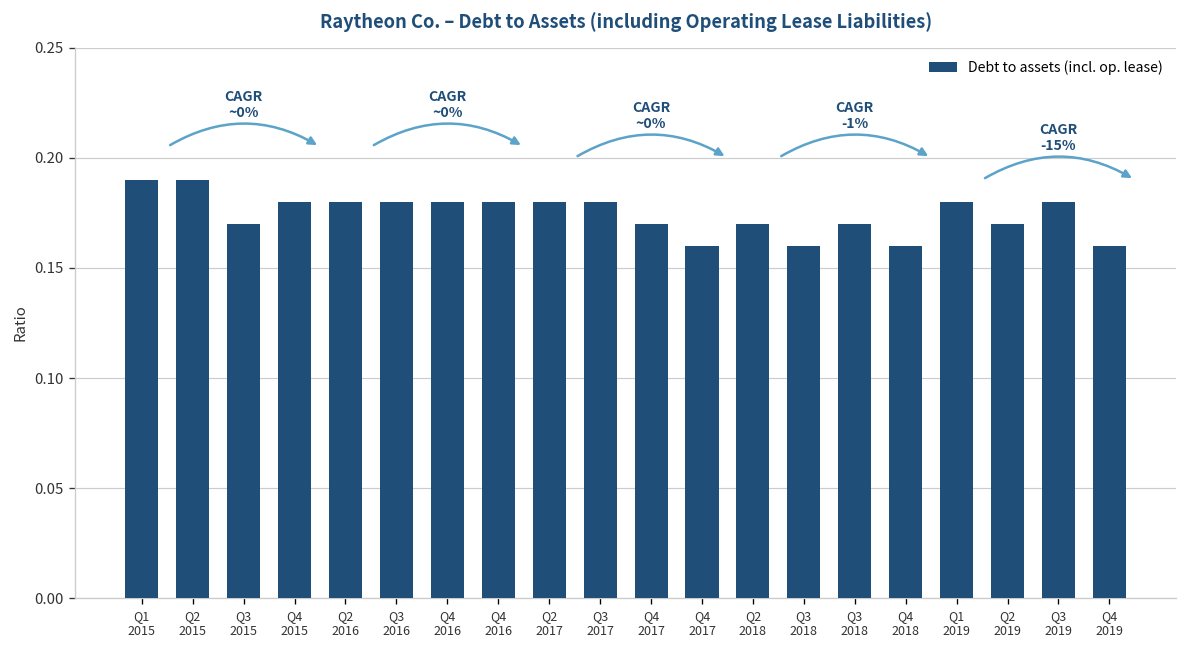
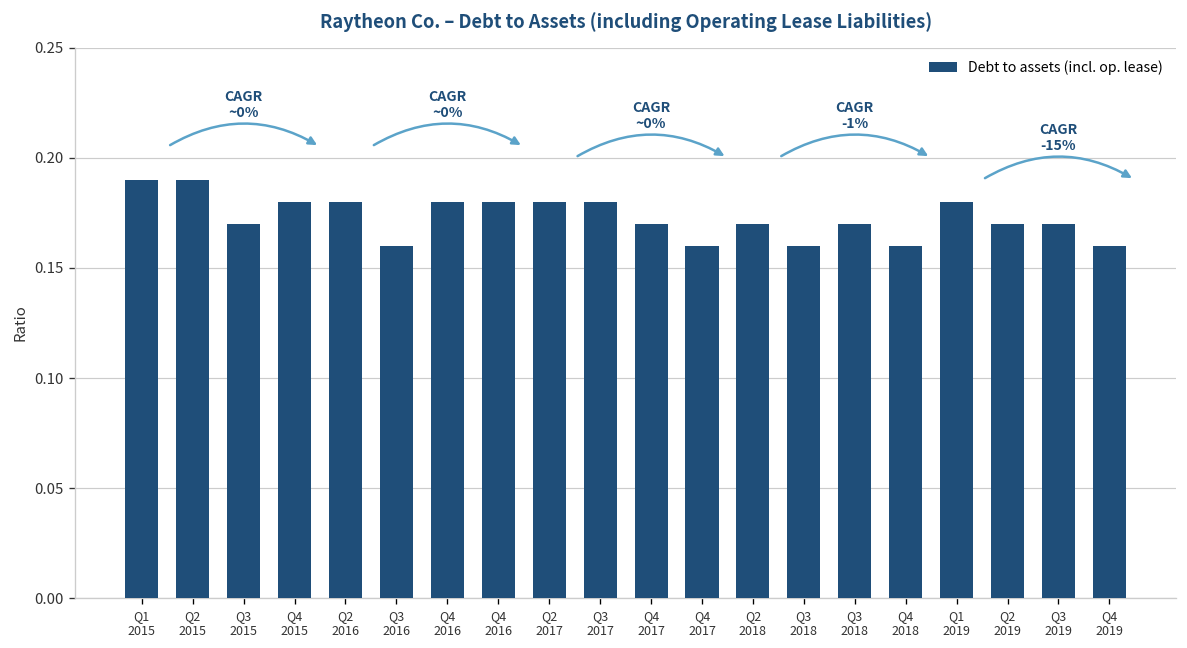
  {
    "Q1 2015": 0.19,
    "Q2 2015": 0.19,
    "Q3 2015": 0.17,
    "Q4 2015": 0.18,
    "Q2 2016": 0.18,
-   "Q3 2016": 0.18,
+   "Q3 2016": 0.16,
    "Q2 2017": 0.18,
    "Q3 2017": 0.18,
    "Q2 2018": 0.17,
    "Q4 2018": 0.16,
    "Q1 2019": 0.18,
    "Q2 2019": 0.17,
-   "Q3 2019": 0.18,
+   "Q3 2019": 0.17,
    "Q4 2019": 0.16
  }
